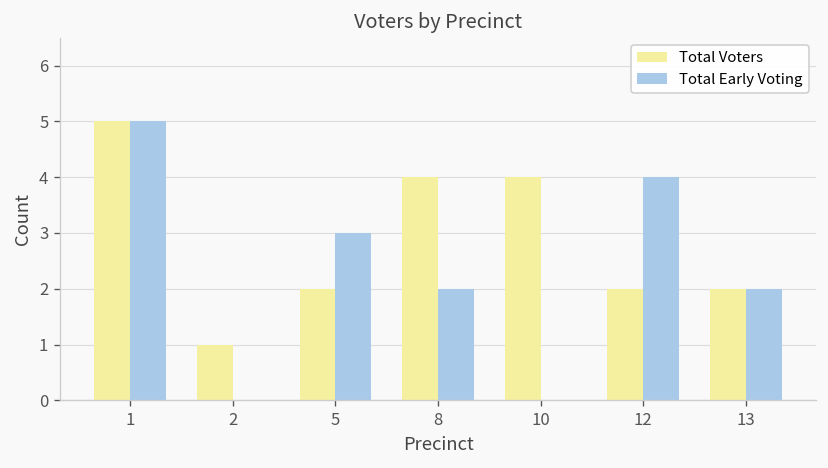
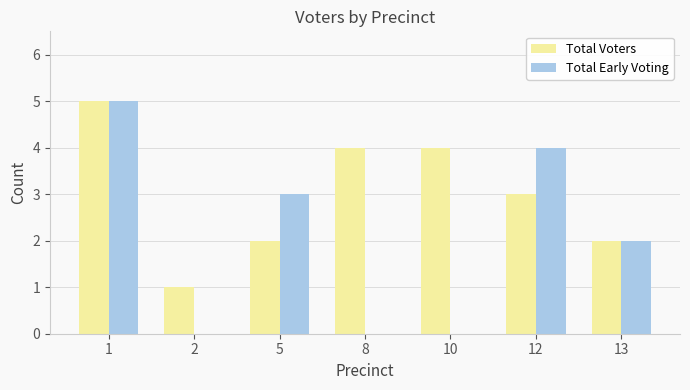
  {
    "Total Voters": {
      "1": 5,
      "2": 1,
      "5": 2,
      "8": 4,
      "10": 4,
-     "12": 2,
+     "12": 3,
      "13": 2
    },
    "Total Early Voting": {
      "1": 5,
      "2": 0,
      "5": 3,
-     "8": 2,
+     "8": 0,
      "10": 0,
      "12": 4,
      "13": 2
    }
  }
